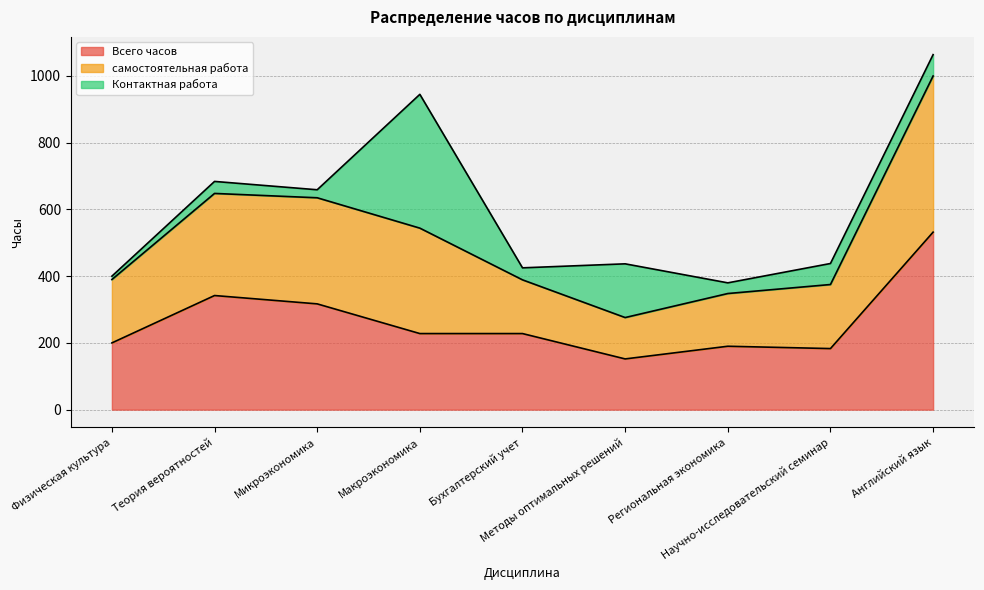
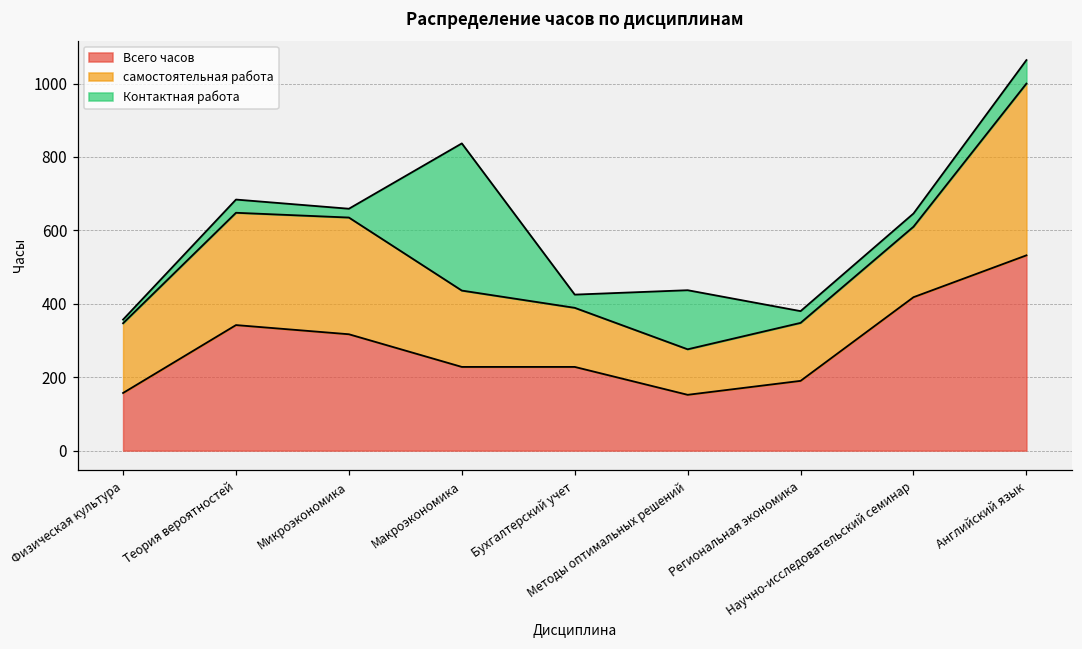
  {
    "Всего часов": {
-     "Физическая культура": 200,
+     "Физическая культура": 160,
      "Теория вероятностей": 340,
      "Микроэкономика": 320,
      "Макроэкономика": 230,
      "Бухгалтерский учет": 230,
      "Методы оптимальных решений": 150,
      "Региональная экономика": 190,
-     "Научно-исследовательский семинар": 180,
+     "Научно-исследовательский семинар": 420,
      "Английский язык": 530
    },
    "самостоятельная работа": {
      "Физическая культура": 190,
      "Теория вероятностей": 310,
      "Микроэкономика": 320,
-     "Макроэкономика": 320,
+     "Макроэкономика": 210,
      "Бухгалтерский учет": 160,
      "Методы оптимальных решений": 120,
      "Региональная экономика": 160,
      "Научно-исследовательский семинар": 190,
      "Английский язык": 470
    },
    "Контактная работа": {
      "Физическая культура": 10,
      "Теория вероятностей": 40,
      "Микроэкономика": 20,
      "Макроэкономика": 400,
      "Бухгалтерский учет": 40,
      "Методы оптимальных решений": 160,
      "Региональная экономика": 30,
-     "Научно-исследовательский семинар": 60,
+     "Научно-исследовательский семинар": 40,
      "Английский язык": 60
    }
  }
